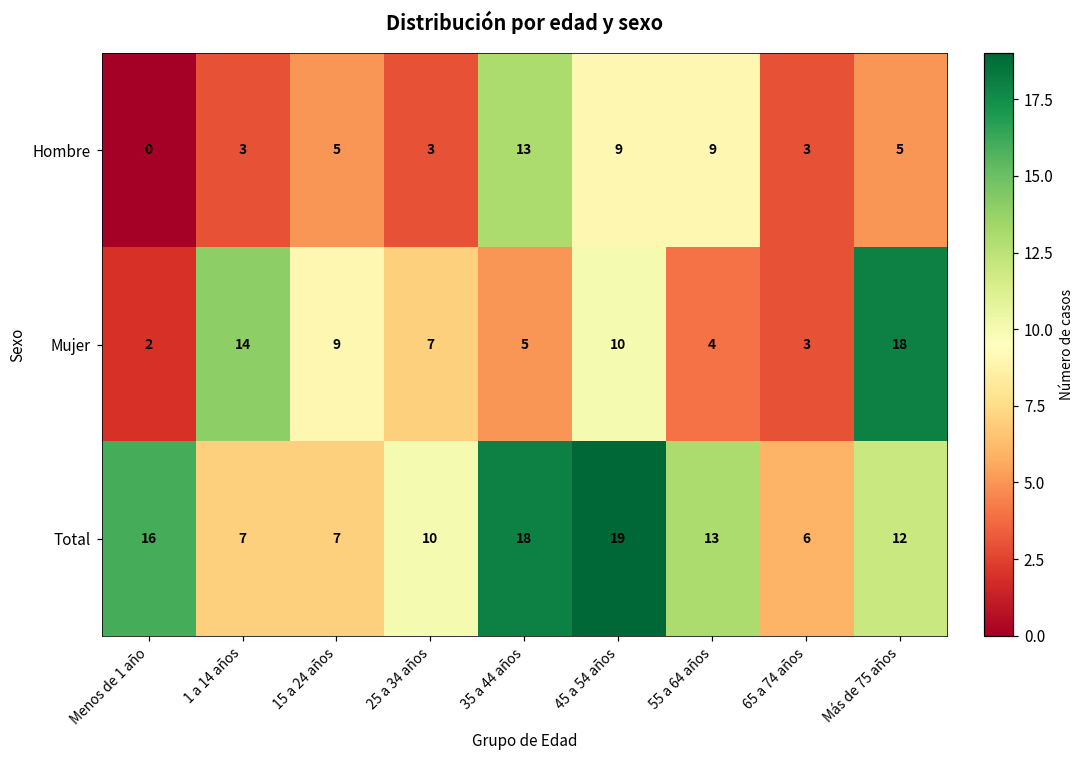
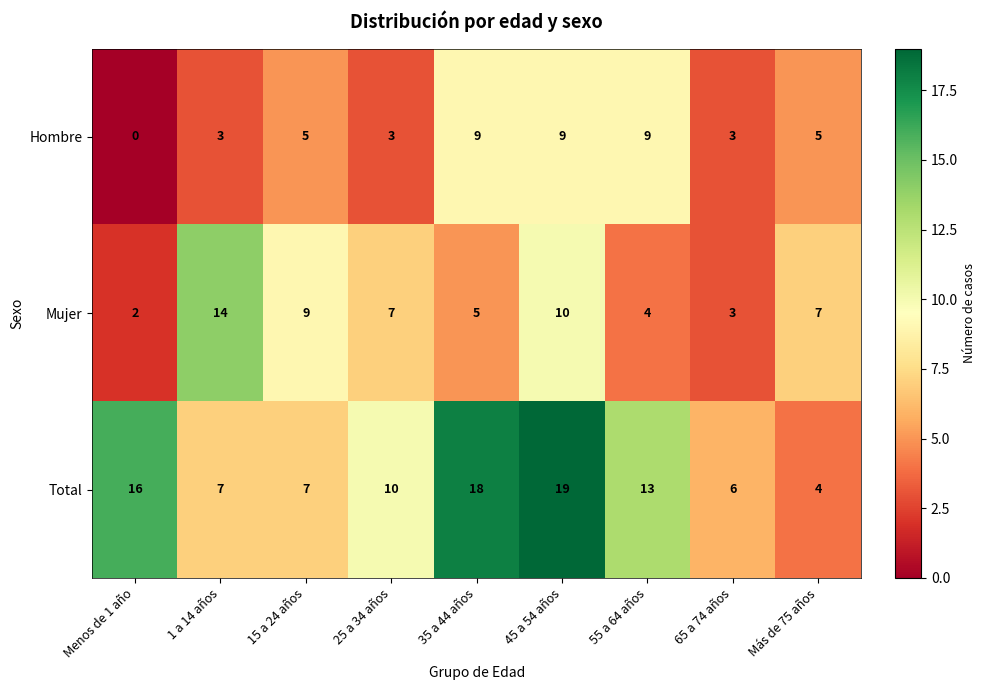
  {
    "Hombre": {
      "Menos de 1 año": 0,
      "1 a 14 años": 3,
      "15 a 24 años": 5,
      "25 a 34 años": 3,
-     "35 a 44 años": 13,
+     "35 a 44 años": 9,
      "45 a 54 años": 9,
      "55 a 64 años": 9,
      "65 a 74 años": 3,
      "Más de 75 años": 5
    },
    "Mujer": {
      "Menos de 1 año": 2,
      "1 a 14 años": 14,
      "15 a 24 años": 9,
      "25 a 34 años": 7,
      "35 a 44 años": 5,
      "45 a 54 años": 10,
      "55 a 64 años": 4,
      "65 a 74 años": 3,
-     "Más de 75 años": 18
+     "Más de 75 años": 7
    },
    "Total": {
      "Menos de 1 año": 16,
      "1 a 14 años": 7,
      "15 a 24 años": 7,
      "25 a 34 años": 10,
      "35 a 44 años": 18,
      "45 a 54 años": 19,
      "55 a 64 años": 13,
      "65 a 74 años": 6,
-     "Más de 75 años": 12
+     "Más de 75 años": 4
    }
  }
